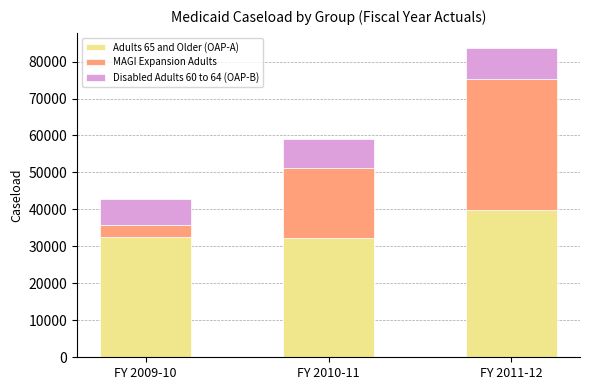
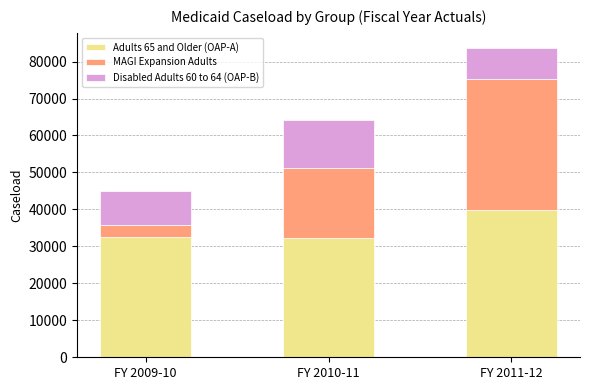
  {
    "Adults 65 and Older (OAP-A)": {
      "FY 2009-10": 32000,
      "FY 2010-11": 32000,
      "FY 2011-12": 40000
    },
    "MAGI Expansion Adults": {
      "FY 2009-10": 3000,
      "FY 2010-11": 19000,
      "FY 2011-12": 35000
    },
    "Disabled Adults 60 to 64 (OAP-B)": {
-     "FY 2009-10": 7000,
-     "FY 2010-11": 8000,
+     "FY 2009-10": 9000,
+     "FY 2010-11": 13000,
      "FY 2011-12": 8000
    }
  }
